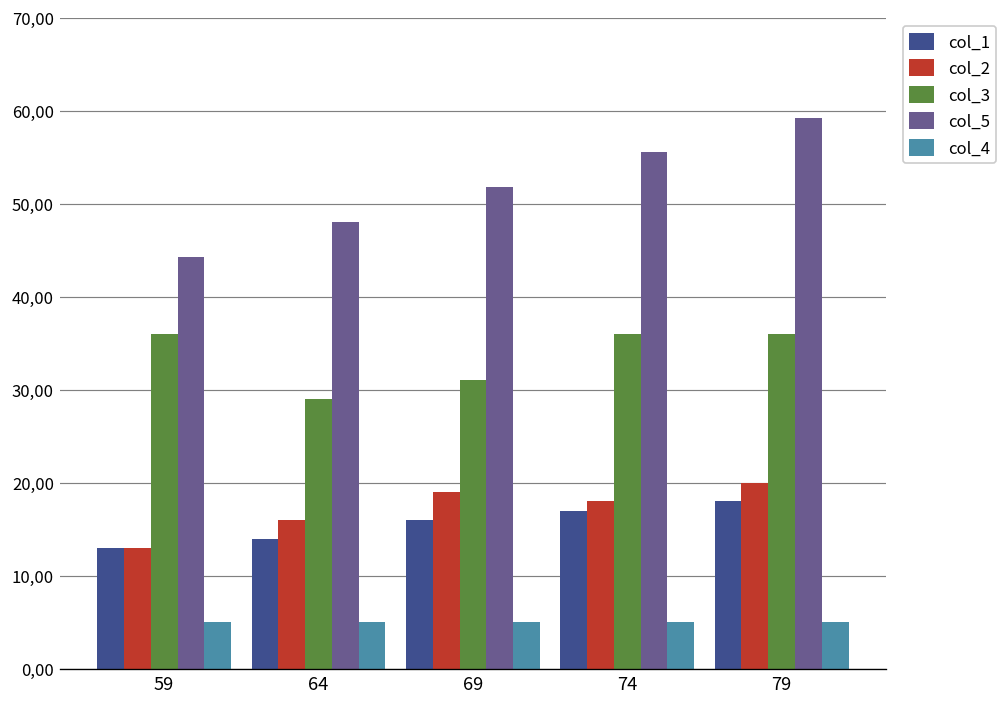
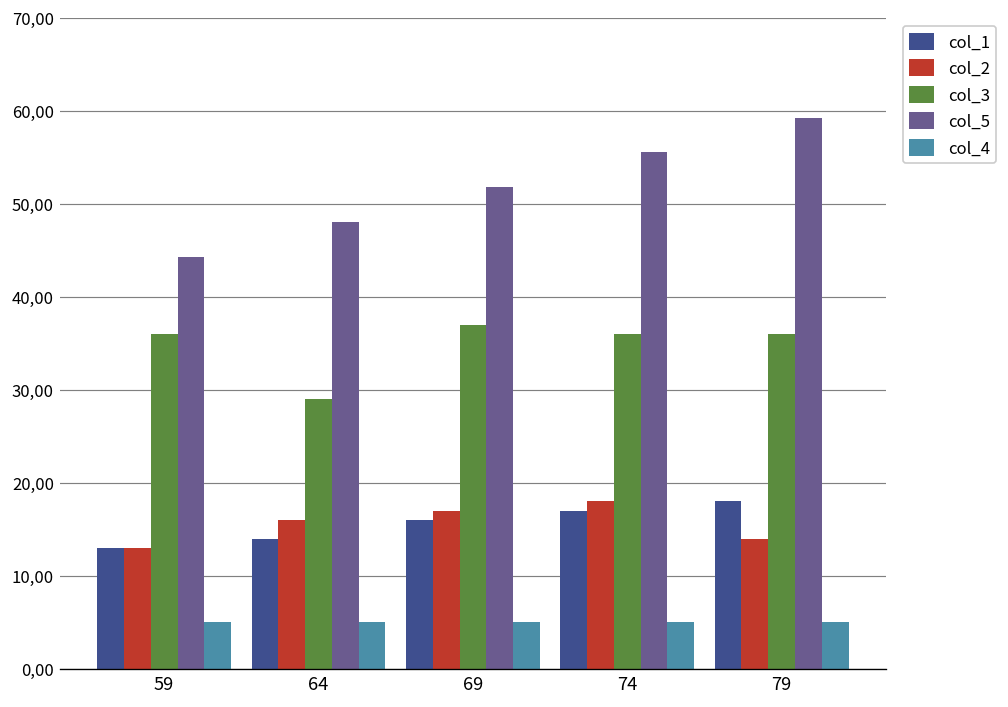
  {
    "col_2": {
      "59": 1300,
      "64": 1600,
-     "69": 1900,
+     "69": 1700,
      "74": 1800,
-     "79": 2000
+     "79": 1400
    },
    "col_3": {
      "59": 3600,
      "64": 2900,
-     "69": 3100,
+     "69": 3700,
      "74": 3600,
      "79": 3600
    },
    "col_4": {
      "59": 500,
      "64": 500,
      "69": 500,
      "74": 500,
      "79": 500
    }
  }
